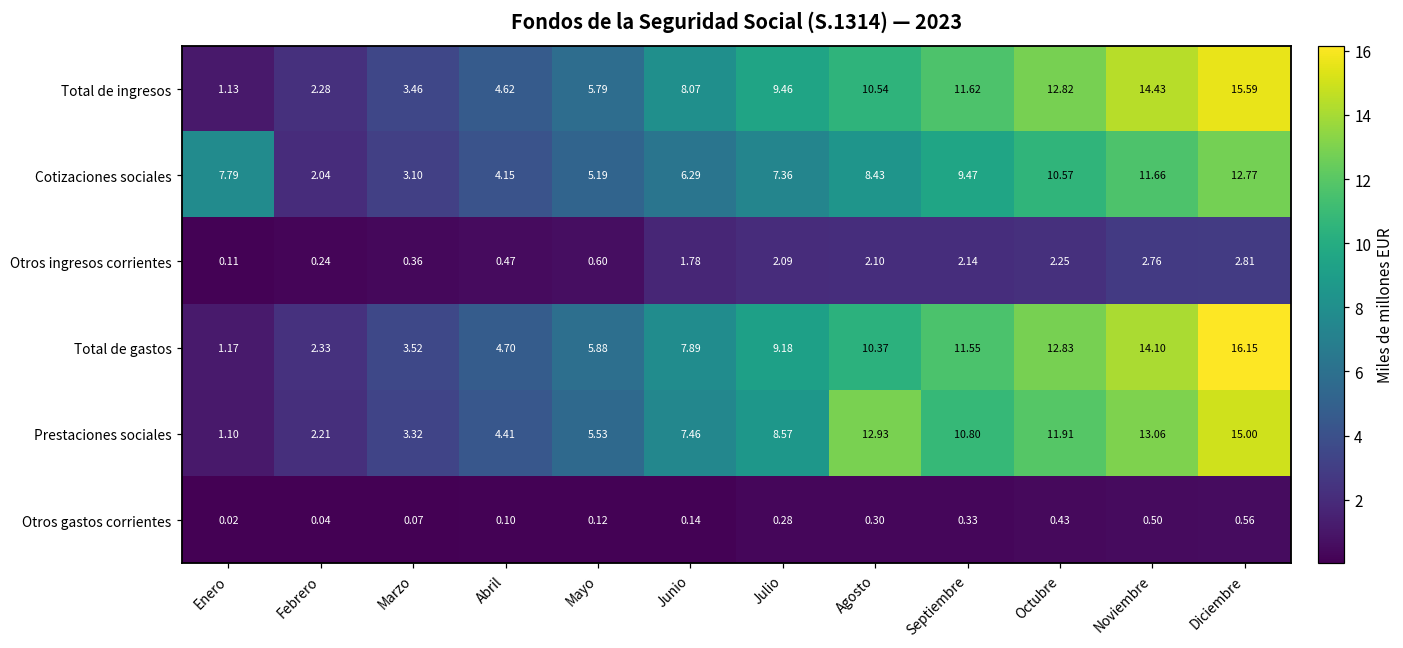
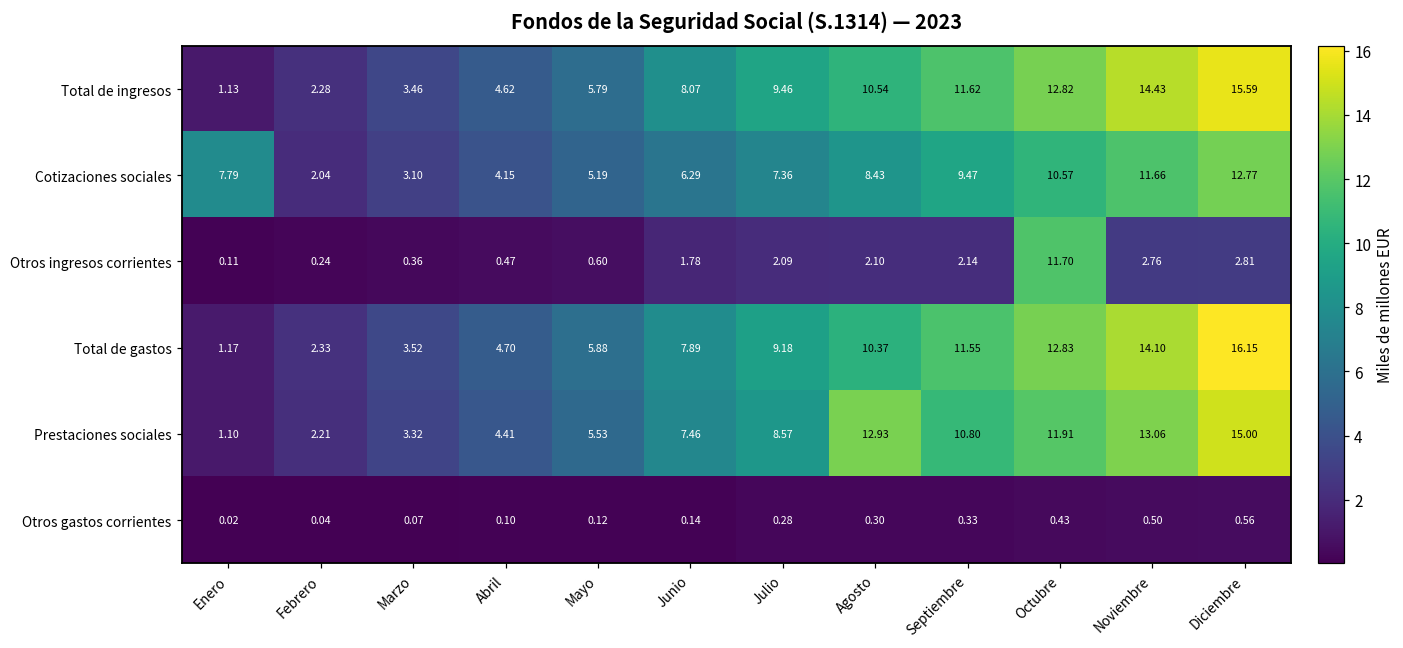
  {
    "Total de ingresos": {
      "Enero": 1.13,
      "Febrero": 2.28,
      "Marzo": 3.46,
      "Abril": 4.62,
      "Mayo": 5.79,
      "Junio": 8.07,
      "Julio": 9.46,
      "Agosto": 10.54,
      "Septiembre": 11.62,
      "Octubre": 12.82,
      "Noviembre": 14.43,
      "Diciembre": 15.59
    },
    "Cotizaciones sociales": {
      "Enero": 7.79,
      "Febrero": 2.04,
      "Marzo": 3.10,
      "Abril": 4.15,
      "Mayo": 5.19,
      "Junio": 6.29,
      "Julio": 7.36,
      "Agosto": 8.43,
      "Septiembre": 9.47,
      "Octubre": 10.57,
      "Noviembre": 11.66,
      "Diciembre": 12.77
    },
    "Otros ingresos corrientes": {
      "Enero": 0.11,
      "Febrero": 0.24,
      "Marzo": 0.36,
      "Abril": 0.47,
      "Mayo": 0.60,
      "Junio": 1.78,
      "Julio": 2.09,
      "Agosto": 2.10,
      "Septiembre": 2.14,
-     "Octubre": 2.25,
+     "Octubre": 11.70,
      "Noviembre": 2.76,
      "Diciembre": 2.81
    },
    "Total de gastos": {
      "Enero": 1.17,
      "Febrero": 2.33,
      "Marzo": 3.52,
      "Abril": 4.70,
      "Mayo": 5.88,
      "Junio": 7.89,
      "Julio": 9.18,
      "Agosto": 10.37,
      "Septiembre": 11.55,
      "Octubre": 12.83,
      "Noviembre": 14.10,
      "Diciembre": 16.15
    },
    "Prestaciones sociales": {
      "Enero": 1.10,
      "Febrero": 2.21,
      "Marzo": 3.32,
      "Abril": 4.41,
      "Mayo": 5.53,
      "Junio": 7.46,
      "Julio": 8.57,
      "Agosto": 12.93,
      "Septiembre": 10.80,
      "Octubre": 11.91,
      "Noviembre": 13.06,
      "Diciembre": 15.00
    },
    "Otros gastos corrientes": {
      "Enero": 0.02,
      "Febrero": 0.04,
      "Marzo": 0.07,
      "Abril": 0.10,
      "Mayo": 0.12,
      "Junio": 0.14,
      "Julio": 0.28,
      "Agosto": 0.30,
      "Septiembre": 0.33,
      "Octubre": 0.43,
      "Noviembre": 0.50,
      "Diciembre": 0.56
    }
  }
